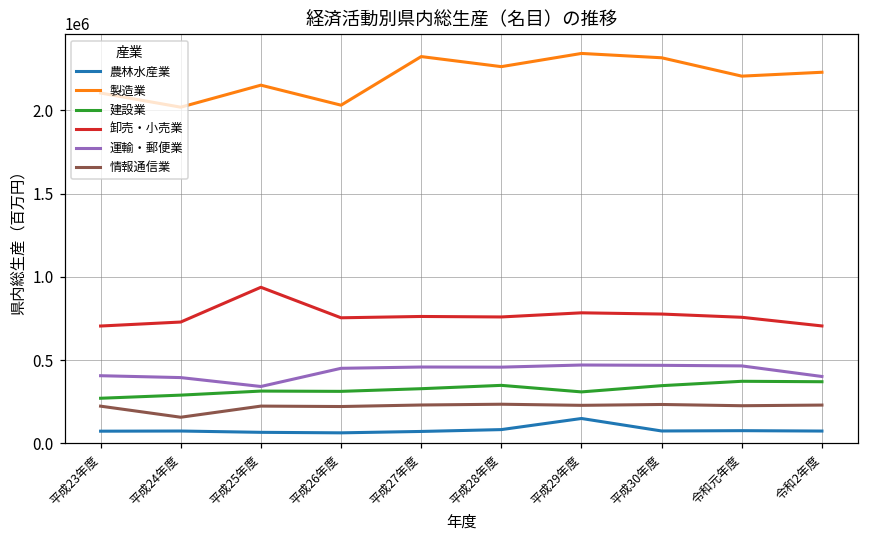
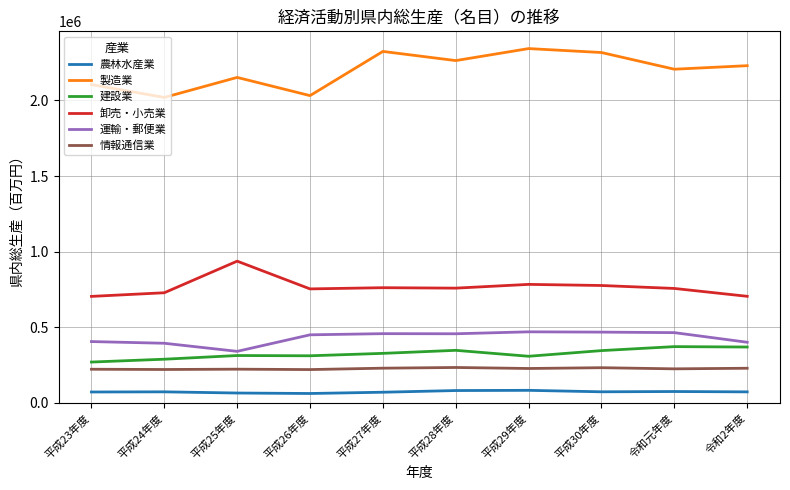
  {
    "農林水産業": {
      "平成23年度": 70000,
      "平成24年度": 70000,
      "平成25年度": 70000,
      "平成26年度": 60000,
      "平成27年度": 70000,
      "平成28年度": 80000,
-     "平成29年度": 150000,
+     "平成29年度": 80000,
      "平成30年度": 70000,
      "令和元年度": 80000,
      "令和2年度": 70000
    },
    "製造業": {
      "平成25年度": 2150000,
      "平成26年度": 2030000,
      "平成27年度": 2320000,
      "平成28年度": 2260000,
      "平成29年度": 2340000,
      "平成30年度": 2320000,
      "令和元年度": 2210000,
      "令和2年度": 2230000
    },
    "建設業": {
      "平成23年度": 270000,
      "平成24年度": 290000,
      "平成25年度": 310000,
      "平成26年度": 310000,
      "平成27年度": 330000,
      "平成28年度": 350000,
      "平成29年度": 310000,
      "平成30年度": 350000,
      "令和元年度": 370000,
      "令和2年度": 370000
    },
    "卸売・小売業": {
      "平成23年度": 700000,
      "平成24年度": 730000,
      "平成25年度": 940000,
      "平成26年度": 750000,
      "平成27年度": 760000,
      "平成28年度": 760000,
      "平成29年度": 780000,
      "平成30年度": 780000,
      "令和元年度": 760000,
      "令和2年度": 710000
    },
    "運輸・郵便業": {
      "平成23年度": 410000,
      "平成24年度": 390000,
      "平成25年度": 340000,
      "平成26年度": 450000,
      "平成27年度": 460000,
      "平成28年度": 460000,
      "平成29年度": 470000,
      "平成30年度": 470000,
      "令和元年度": 460000,
      "令和2年度": 400000
    },
    "情報通信業": {
      "平成23年度": 220000,
-     "平成24年度": 160000,
+     "平成24年度": 220000,
      "平成25年度": 220000,
      "平成26年度": 220000,
      "平成27年度": 230000,
      "平成28年度": 230000,
      "平成29年度": 230000,
      "平成30年度": 230000,
      "令和元年度": 230000,
      "令和2年度": 230000
    }
  }
